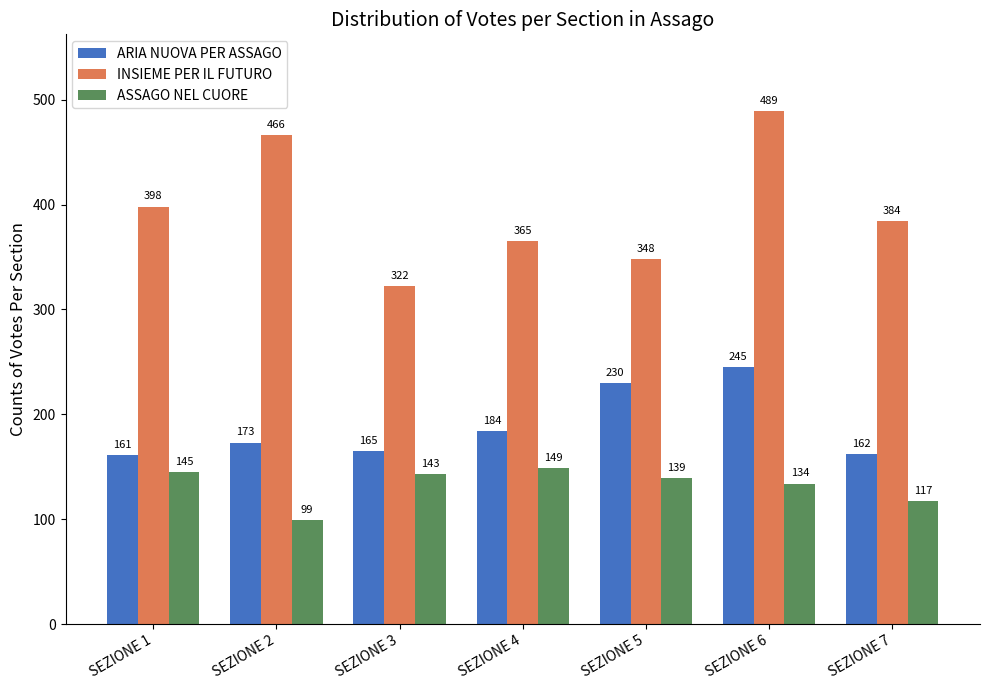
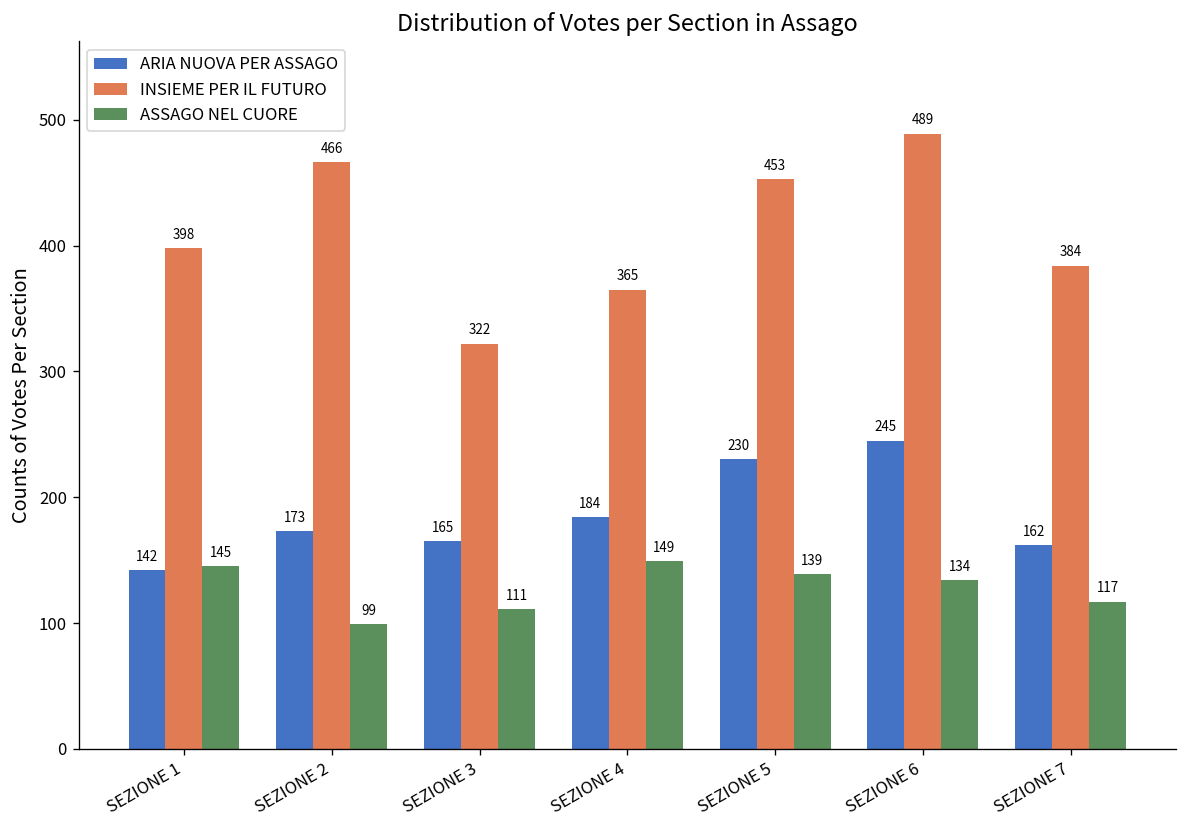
  {
    "ARIA NUOVA PER ASSAGO": {
-     "SEZIONE 1": 161,
+     "SEZIONE 1": 142,
      "SEZIONE 2": 173,
      "SEZIONE 3": 165,
      "SEZIONE 4": 184,
      "SEZIONE 5": 230,
      "SEZIONE 6": 245,
      "SEZIONE 7": 162
    },
    "INSIEME PER IL FUTURO": {
      "SEZIONE 1": 398,
      "SEZIONE 2": 466,
      "SEZIONE 3": 322,
      "SEZIONE 4": 365,
-     "SEZIONE 5": 348,
+     "SEZIONE 5": 453,
      "SEZIONE 6": 489,
      "SEZIONE 7": 384
    },
    "ASSAGO NEL CUORE": {
      "SEZIONE 1": 145,
      "SEZIONE 2": 99,
-     "SEZIONE 3": 143,
+     "SEZIONE 3": 111,
      "SEZIONE 4": 149,
      "SEZIONE 5": 139,
      "SEZIONE 6": 134,
      "SEZIONE 7": 117
    }
  }
